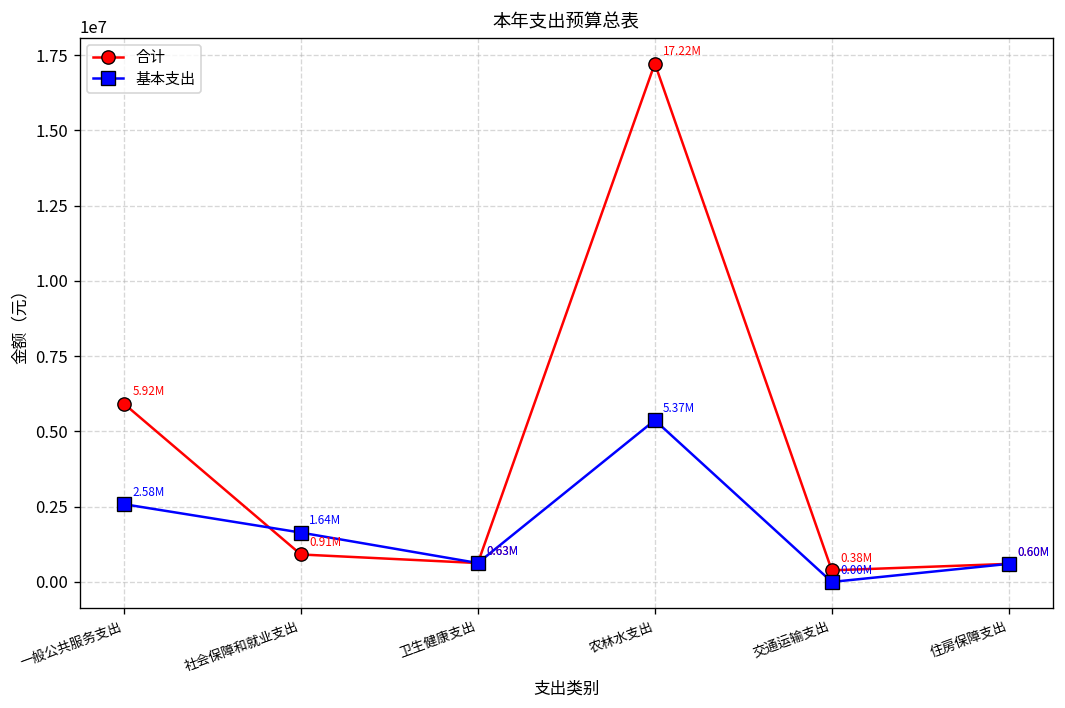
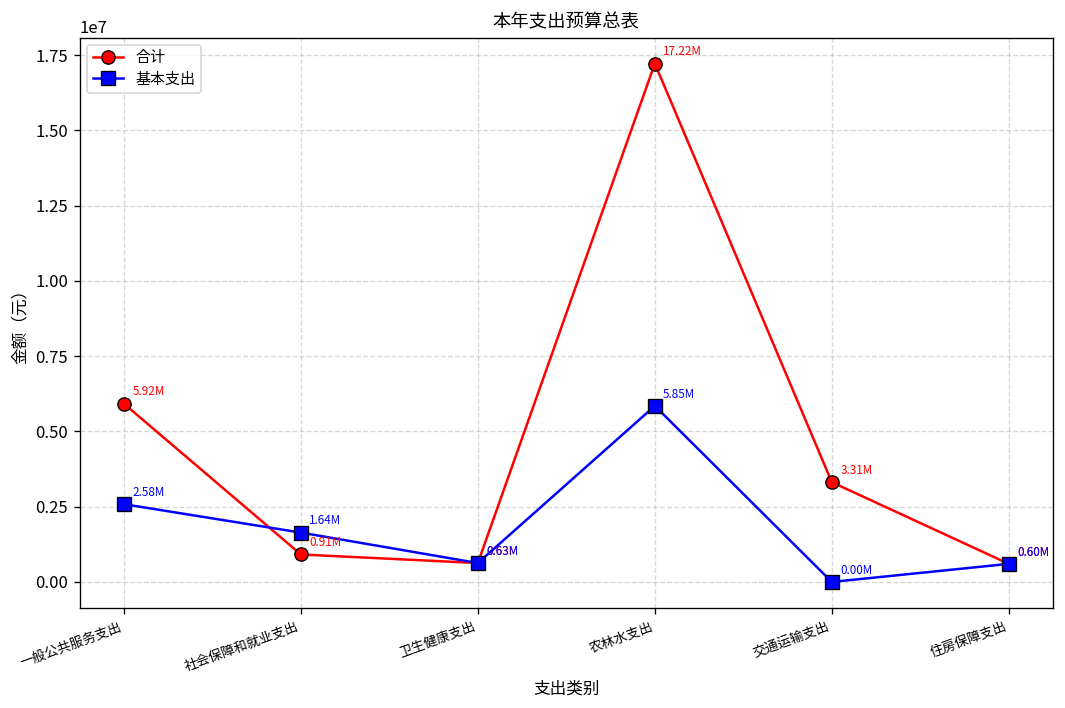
  {
    "合计": {
      "一般公共服务支出": "5.92M",
      "社会保障和就业支出": "0.91M",
      "农林水支出": "17.22M",
-     "交通运输支出": "0.38M"
+     "交通运输支出": "3.31M"
    },
    "基本支出": {
      "一般公共服务支出": "2.58M",
      "社会保障和就业支出": "1.64M",
-     "农林水支出": "5.37M",
+     "农林水支出": "5.85M",
      "交通运输支出": "0.00M"
    }
  }
